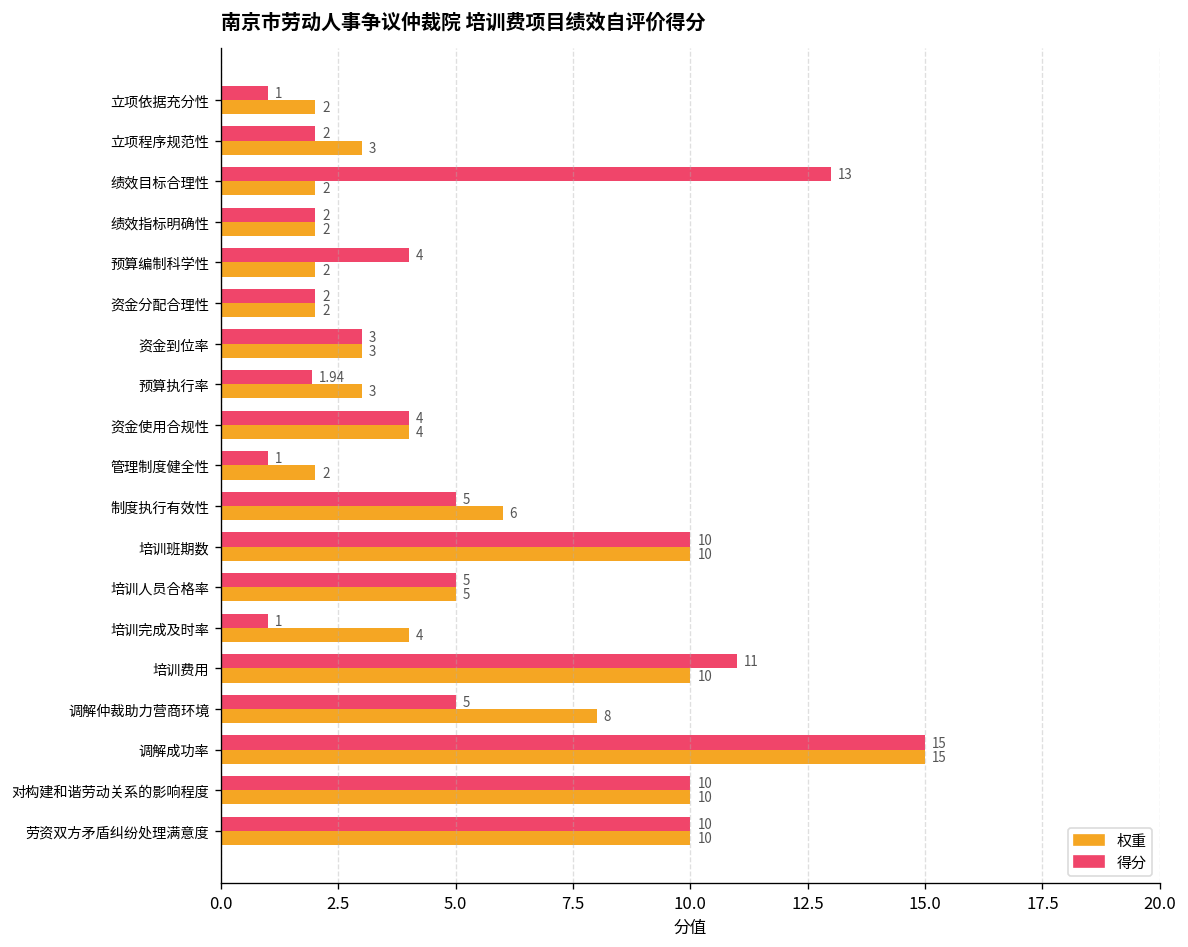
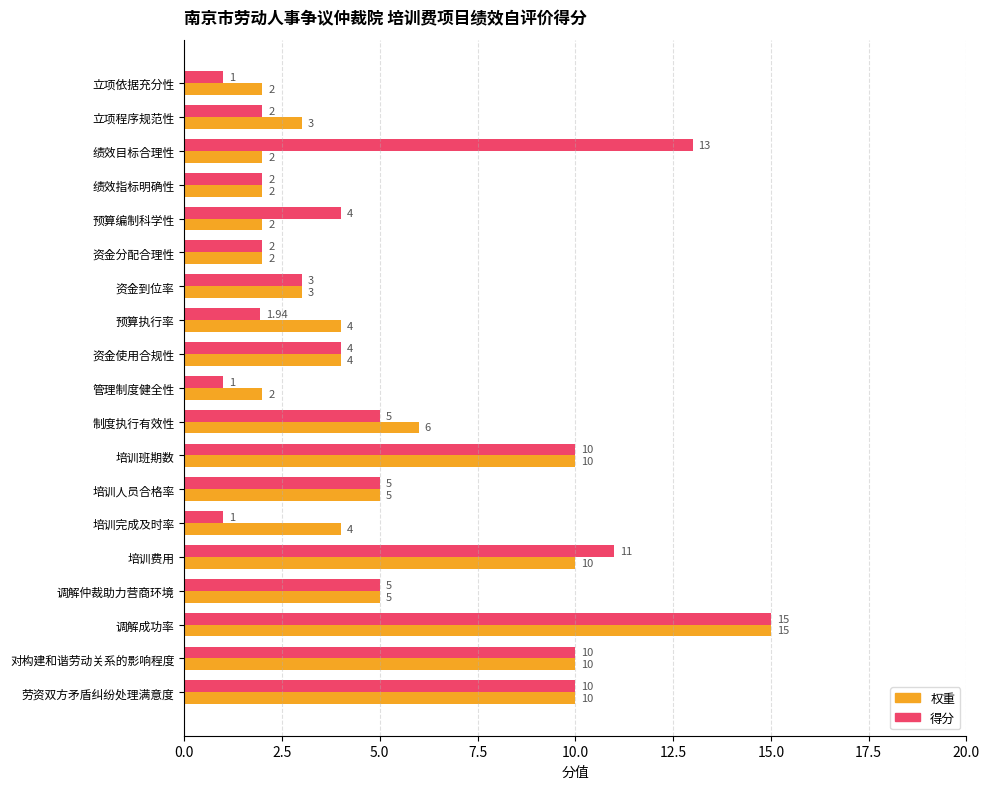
  {
    "权重": {
      "立项依据充分性": 2,
      "立项程序规范性": 3,
      "绩效目标合理性": 2,
      "绩效指标明确性": 2,
      "预算编制科学性": 2,
      "资金分配合理性": 2,
      "资金到位率": 3,
-     "预算执行率": 3,
+     "预算执行率": 4,
      "资金使用合规性": 4,
      "管理制度健全性": 2,
      "制度执行有效性": 6,
      "培训班期数": 10,
      "培训人员合格率": 5,
      "培训完成及时率": 4,
      "培训费用": 10,
-     "调解仲裁助力营商环境": 8,
+     "调解仲裁助力营商环境": 5,
      "调解成功率": 15,
      "对构建和谐劳动关系的影响程度": 10,
      "劳资双方矛盾纠纷处理满意度": 10
    },
    "得分": {
      "立项依据充分性": 1,
      "立项程序规范性": 2,
      "绩效目标合理性": 13,
      "绩效指标明确性": 2,
      "预算编制科学性": 4,
      "资金分配合理性": 2,
      "资金到位率": 3,
      "预算执行率": 1.94,
      "资金使用合规性": 4,
      "管理制度健全性": 1,
      "制度执行有效性": 5,
      "培训班期数": 10,
      "培训人员合格率": 5,
      "培训完成及时率": 1,
      "培训费用": 11,
      "调解仲裁助力营商环境": 5,
      "调解成功率": 15,
      "对构建和谐劳动关系的影响程度": 10,
      "劳资双方矛盾纠纷处理满意度": 10
    }
  }
